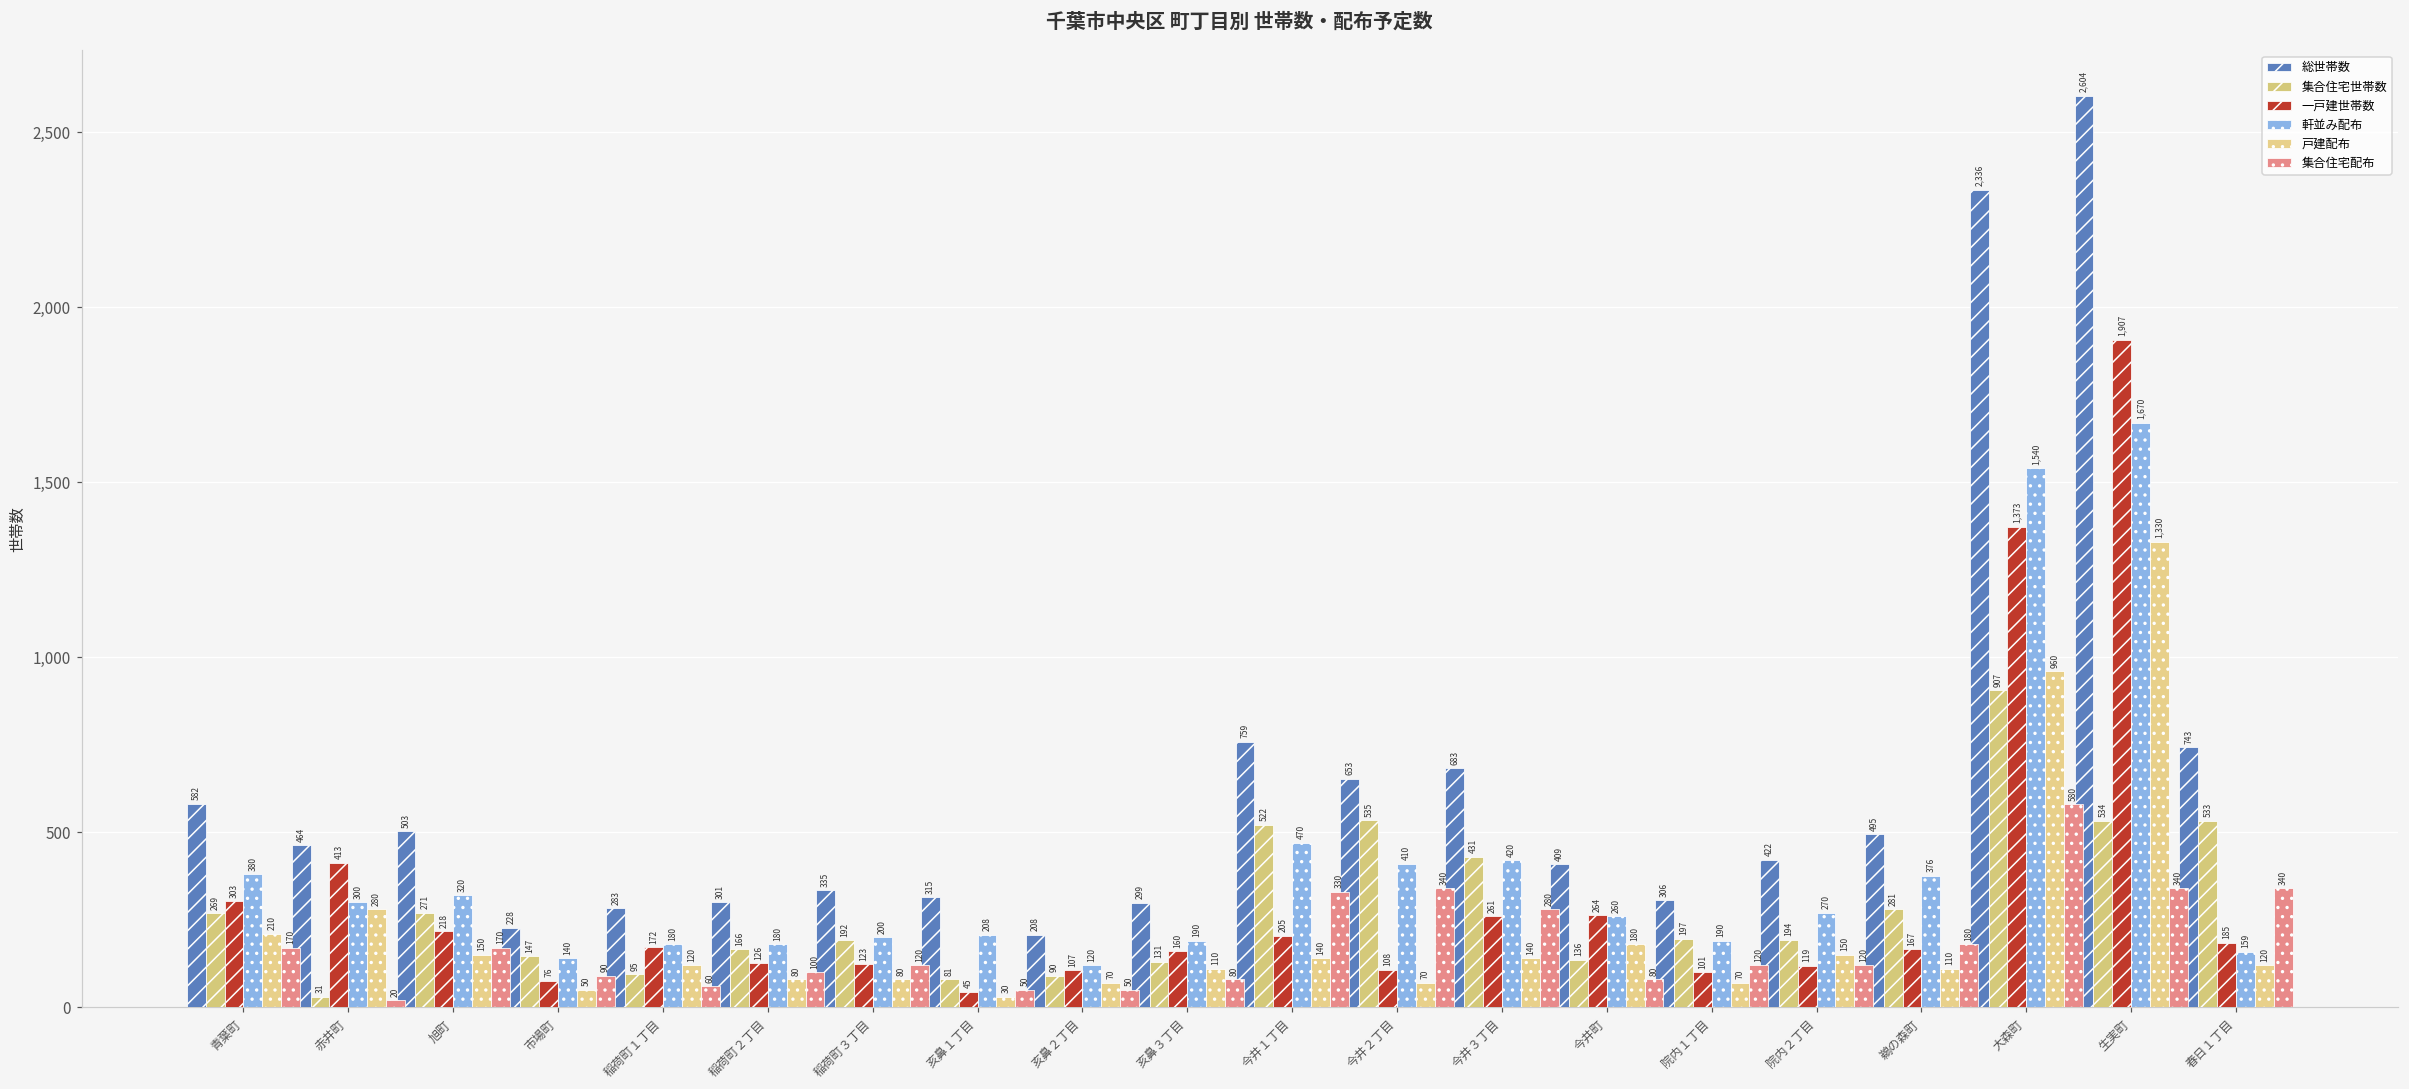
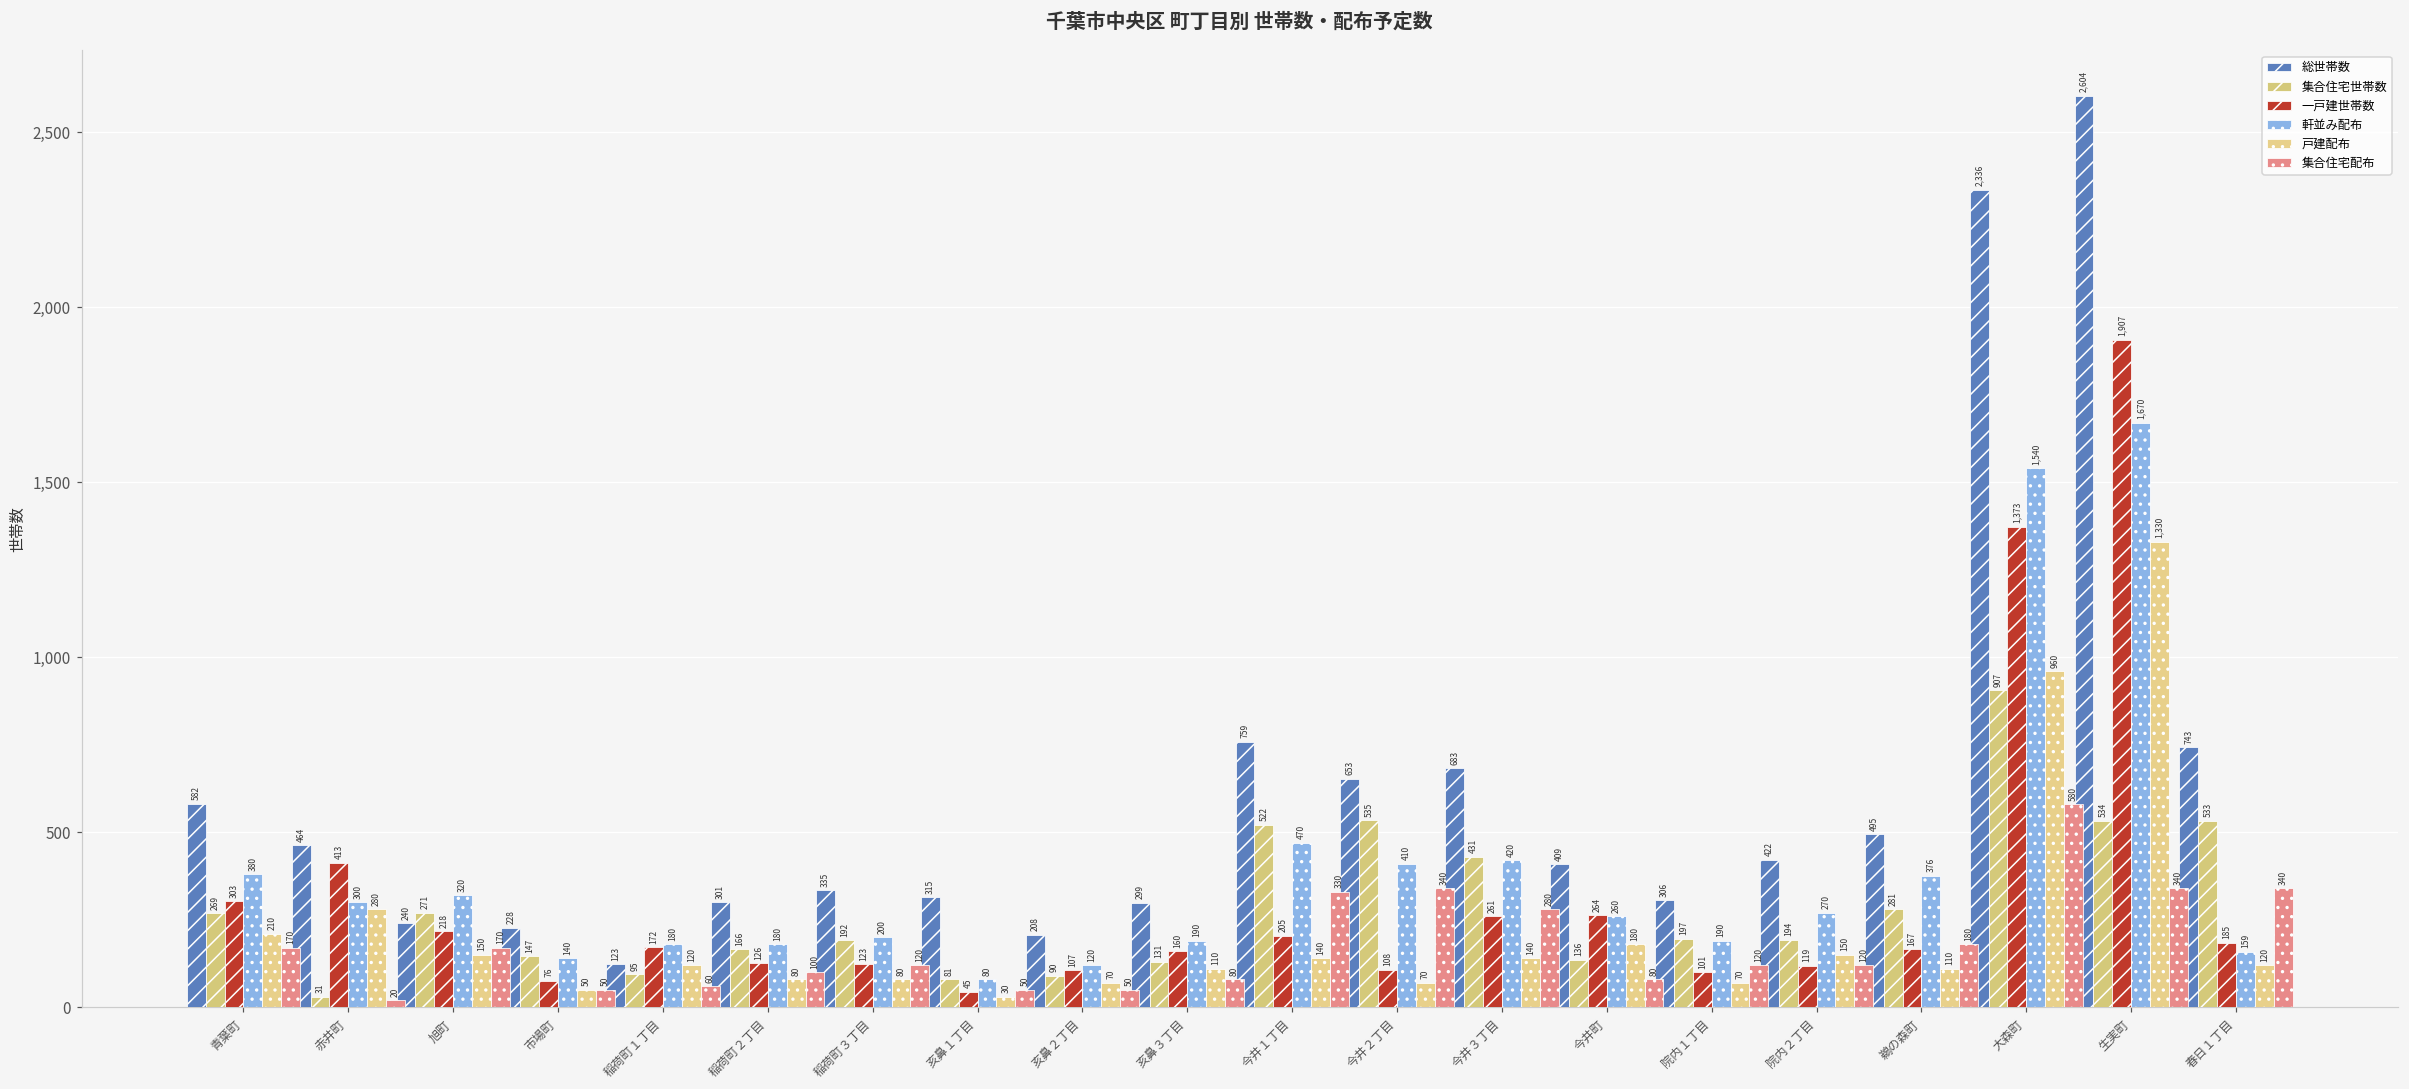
  {
    "総世帯数": {
      "青葉町": "582",
      "赤井町": "464",
-     "旭町": "503",
+     "旭町": "240",
      "市場町": "228",
-     "稲荷町１丁目": "283",
+     "稲荷町１丁目": "123",
      "稲荷町２丁目": "301",
      "稲荷町３丁目": "335",
      "亥鼻１丁目": "315",
      "亥鼻２丁目": "208",
      "亥鼻３丁目": "299",
      "今井１丁目": "759",
      "今井２丁目": "653",
      "今井３丁目": "683",
      "今井町": "409",
      "院内１丁目": "306",
      "院内２丁目": "422",
      "鵜の森町": "495",
      "大森町": "2,336",
      "生実町": "2,604",
      "春日１丁目": "743"
    },
    "一戸建世帯数": {
      "青葉町": "303",
      "赤井町": "413",
      "旭町": "218",
      "市場町": "76",
      "稲荷町１丁目": "172",
      "稲荷町２丁目": "126",
      "稲荷町３丁目": "123",
      "亥鼻１丁目": "45",
      "亥鼻２丁目": "107",
      "亥鼻３丁目": "160",
      "今井１丁目": "205",
      "今井２丁目": "108",
      "今井３丁目": "261",
      "今井町": "264",
      "院内１丁目": "101",
      "院内２丁目": "119",
      "鵜の森町": "167",
      "大森町": "1,373",
      "生実町": "1,907",
      "春日１丁目": "185"
    },
    "軒並み配布": {
      "青葉町": "380",
      "赤井町": "300",
      "旭町": "320",
      "市場町": "140",
      "稲荷町１丁目": "180",
      "稲荷町２丁目": "180",
      "稲荷町３丁目": "200",
-     "亥鼻１丁目": "208",
+     "亥鼻１丁目": "80",
      "亥鼻２丁目": "120",
      "亥鼻３丁目": "190",
      "今井１丁目": "470",
      "今井２丁目": "410",
      "今井３丁目": "420",
      "今井町": "260",
      "院内１丁目": "190",
      "院内２丁目": "270",
      "鵜の森町": "376",
      "大森町": "1,540",
      "生実町": "1,670",
      "春日１丁目": "159"
    },
    "集合住宅配布": {
      "青葉町": "170",
      "赤井町": "20",
      "旭町": "170",
-     "市場町": "90",
+     "市場町": "50",
      "稲荷町１丁目": "60",
      "稲荷町２丁目": "100",
      "稲荷町３丁目": "120",
      "亥鼻１丁目": "50",
      "亥鼻２丁目": "50",
      "亥鼻３丁目": "80",
      "今井１丁目": "330",
      "今井２丁目": "340",
      "今井３丁目": "280",
      "今井町": "80",
      "院内１丁目": "120",
      "院内２丁目": "120",
      "鵜の森町": "180",
      "大森町": "580",
      "生実町": "340",
      "春日１丁目": "340"
    }
  }
